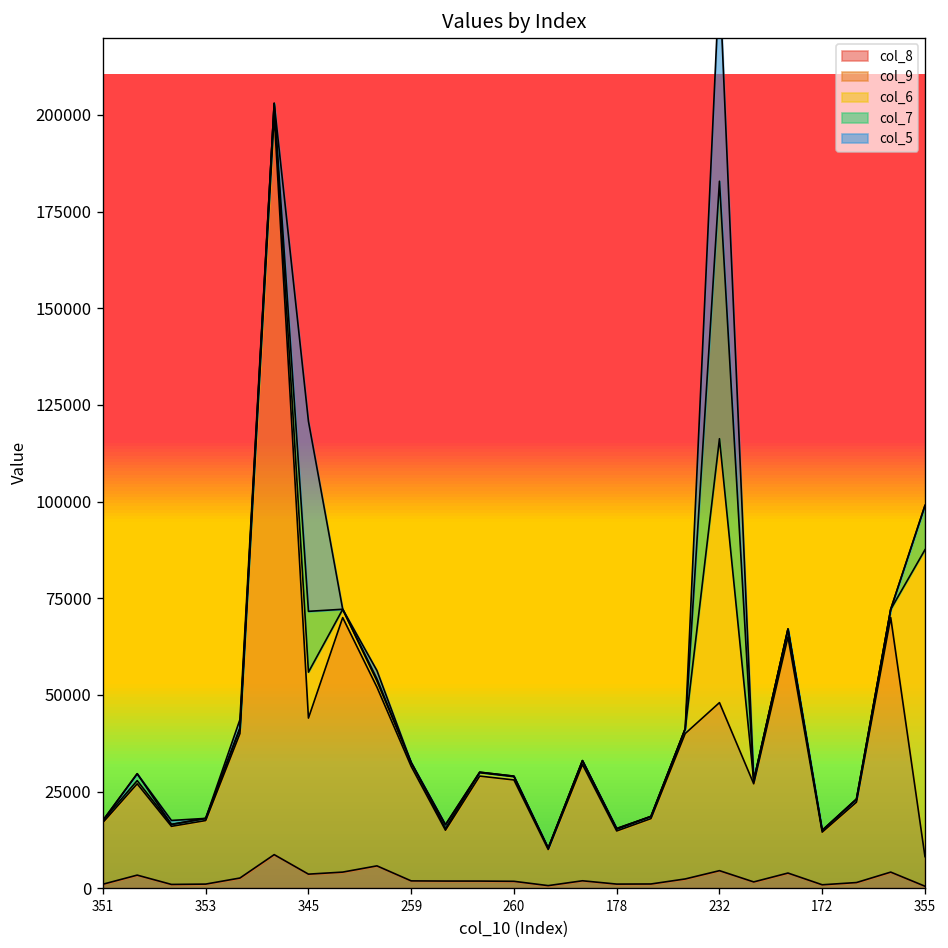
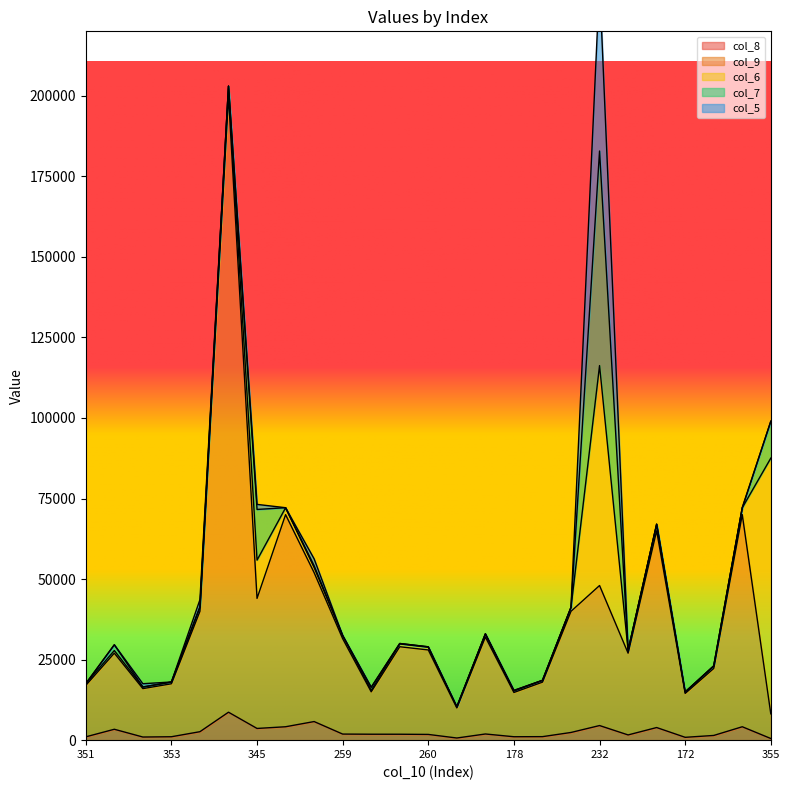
  {
    "col_6": {
      "345": 12000,
      "232": 68000,
      "355": 79000
    },
    "col_7": {
      "345": 16000,
      "232": 67000
    },
    "col_5": {
-     "345": 49000
+     "345": 2000
    }
  }
